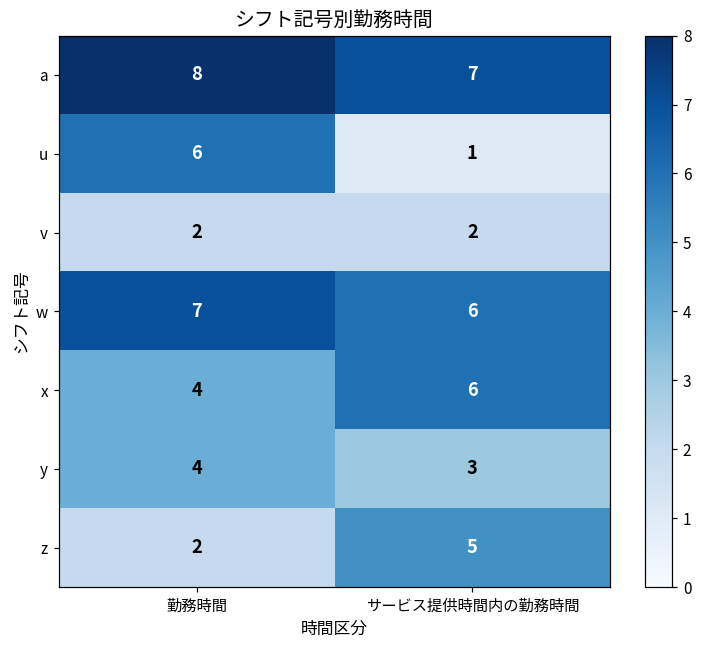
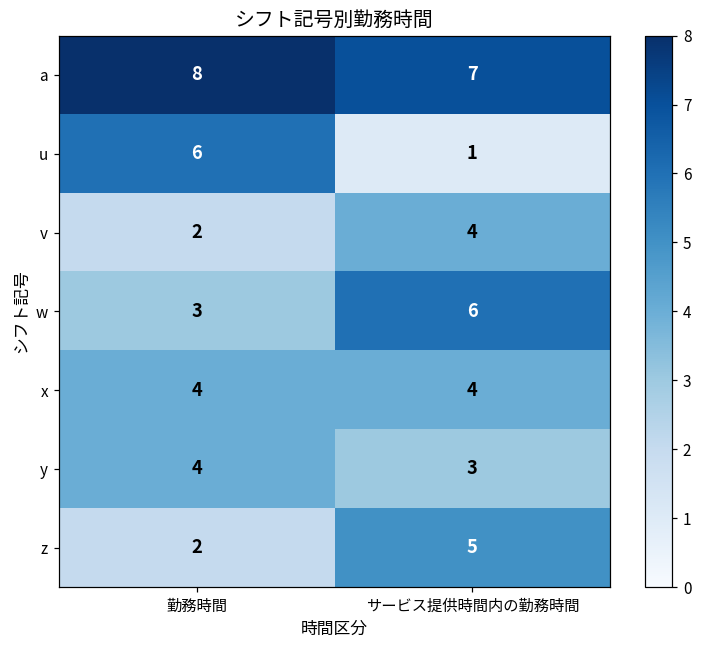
  {
    "a": {
      "勤務時間": 8,
      "サービス提供時間内の勤務時間": 7
    },
    "u": {
      "勤務時間": 6,
      "サービス提供時間内の勤務時間": 1
    },
    "v": {
      "勤務時間": 2,
-     "サービス提供時間内の勤務時間": 2
+     "サービス提供時間内の勤務時間": 4
    },
    "w": {
-     "勤務時間": 7,
+     "勤務時間": 3,
      "サービス提供時間内の勤務時間": 6
    },
    "x": {
      "勤務時間": 4,
-     "サービス提供時間内の勤務時間": 6
+     "サービス提供時間内の勤務時間": 4
    },
    "y": {
      "勤務時間": 4,
      "サービス提供時間内の勤務時間": 3
    },
    "z": {
      "勤務時間": 2,
      "サービス提供時間内の勤務時間": 5
    }
  }
